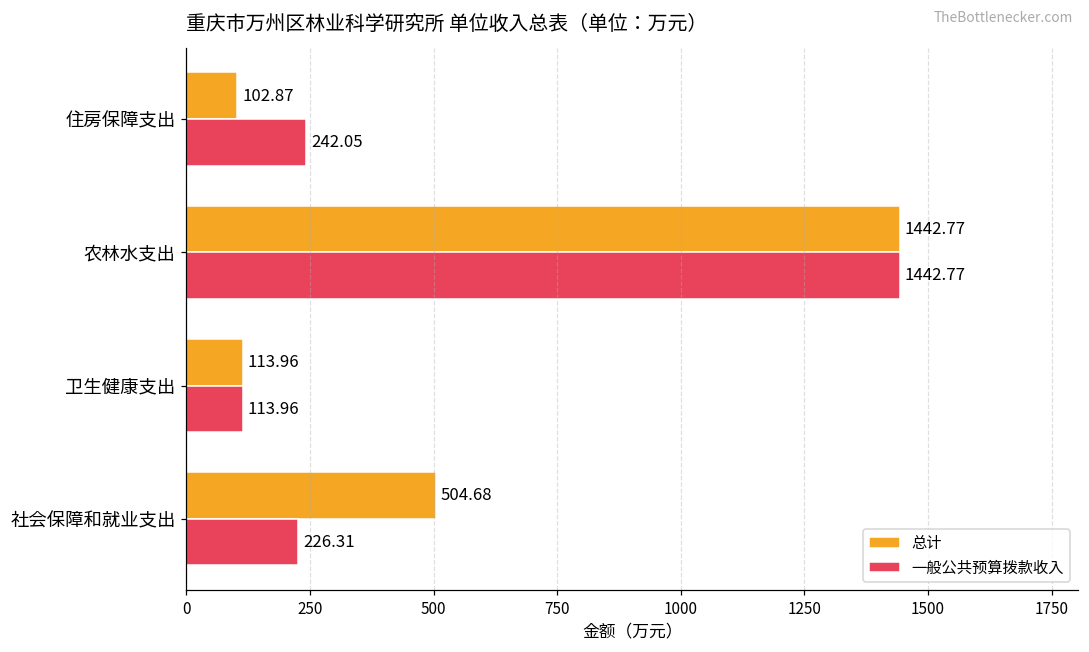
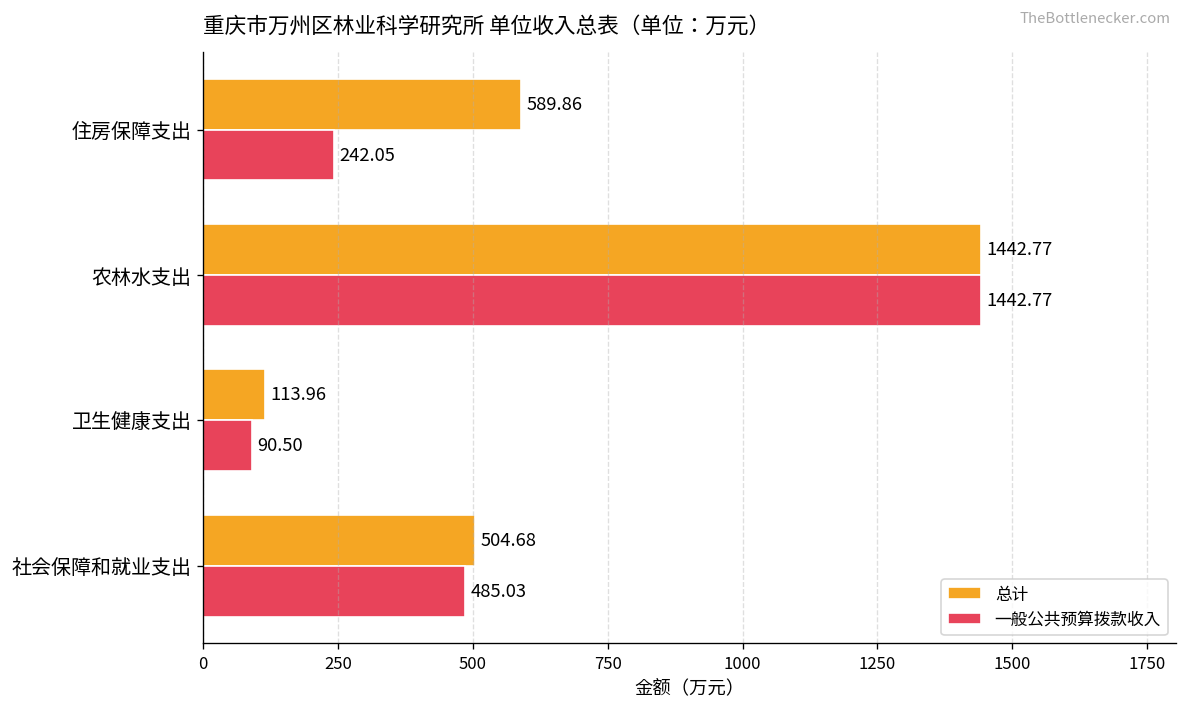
  {
    "总计": {
-     "住房保障支出": 102.87,
+     "住房保障支出": 589.86,
      "农林水支出": 1442.77,
      "卫生健康支出": 113.96,
      "社会保障和就业支出": 504.68
    },
    "一般公共预算拨款收入": {
      "住房保障支出": 242.05,
      "农林水支出": 1442.77,
-     "卫生健康支出": 113.96,
-     "社会保障和就业支出": 226.31
+     "卫生健康支出": 90.50,
+     "社会保障和就业支出": 485.03
    }
  }
